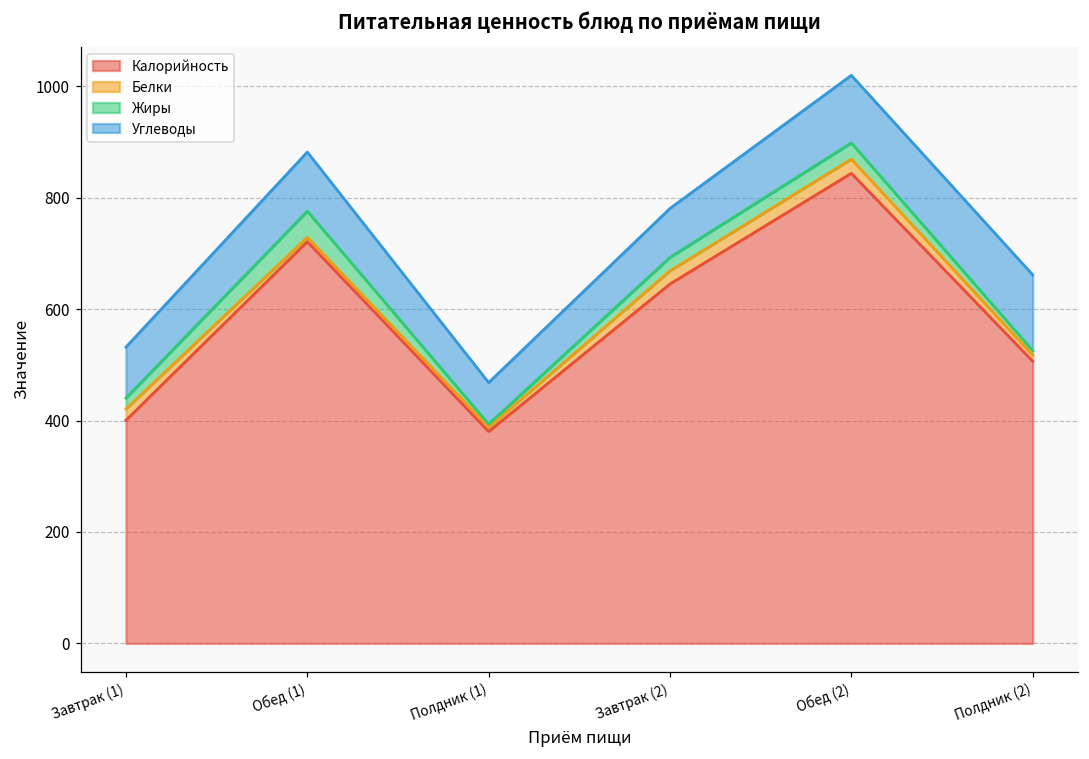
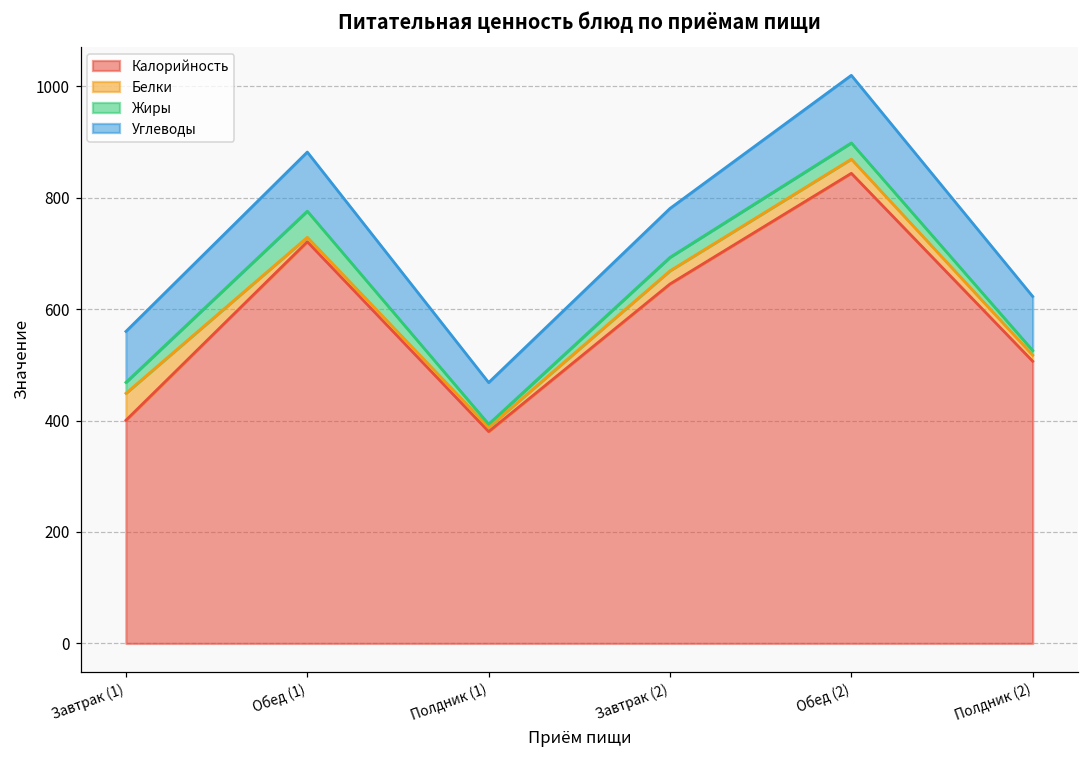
  {
    "Калорийность": {
      "Завтрак (1)": 400,
      "Обед (1)": 720,
      "Полдник (1)": 380,
      "Завтрак (2)": 650,
      "Обед (2)": 840,
      "Полдник (2)": 510
    },
    "Белки": {
-     "Завтрак (1)": 20,
+     "Завтрак (1)": 50,
      "Обед (1)": 10,
      "Полдник (1)": 10,
      "Завтрак (2)": 20,
      "Обед (2)": 30,
      "Полдник (2)": 10
    },
    "Жиры": {
      "Завтрак (1)": 20,
      "Обед (1)": 50,
      "Полдник (1)": 10,
      "Завтрак (2)": 20,
      "Обед (2)": 30,
      "Полдник (2)": 10
    },
    "Углеводы": {
      "Завтрак (1)": 90,
      "Обед (1)": 110,
      "Полдник (1)": 70,
      "Завтрак (2)": 90,
      "Обед (2)": 120,
-     "Полдник (2)": 140
+     "Полдник (2)": 100
    }
  }
